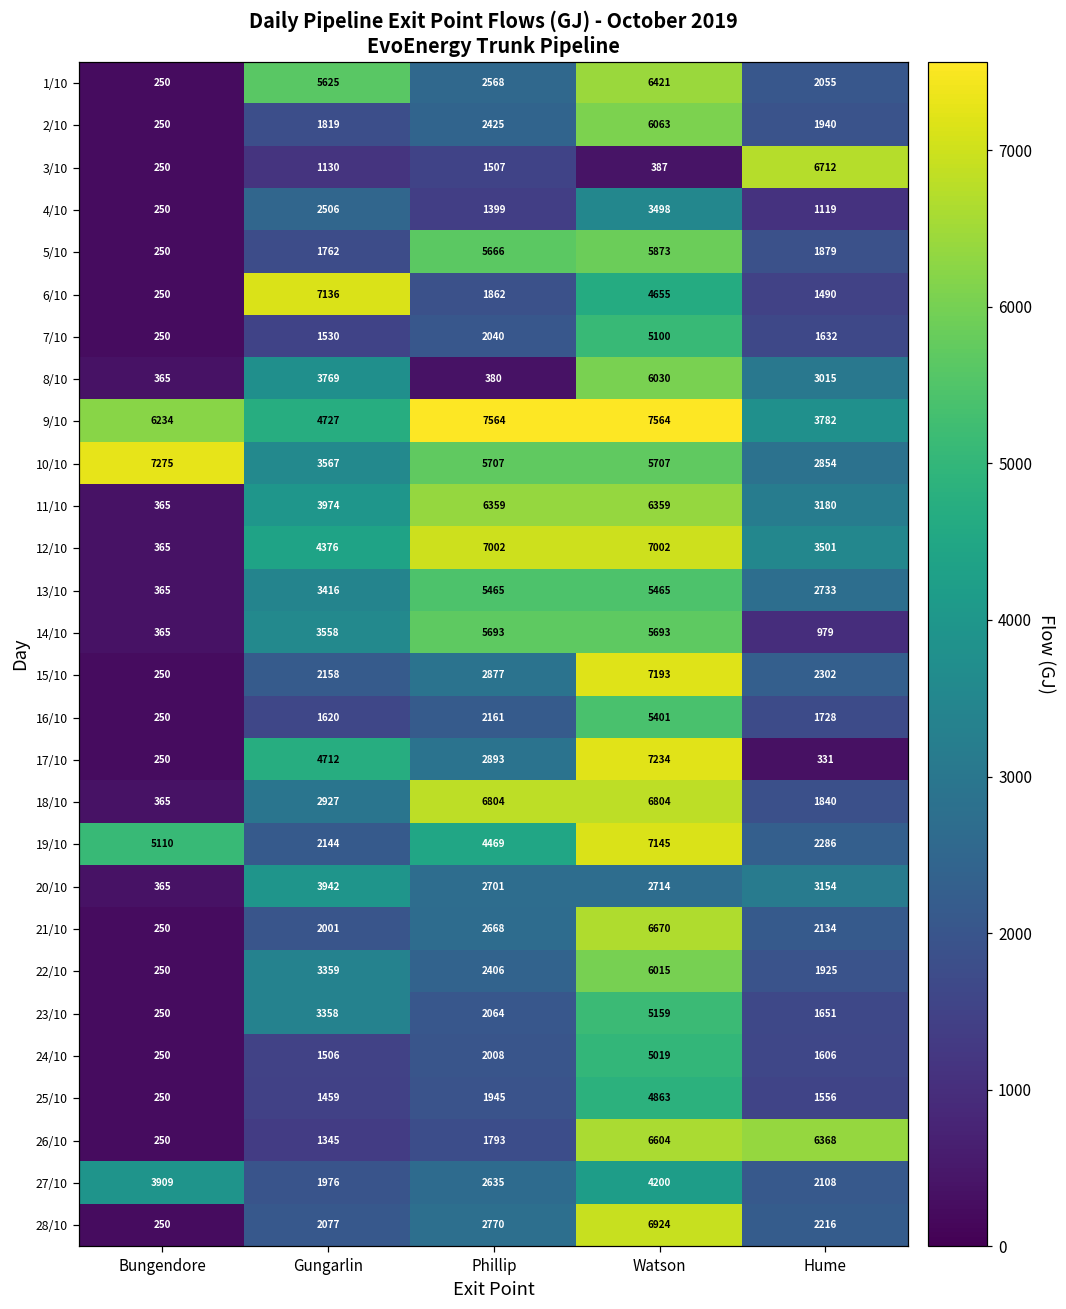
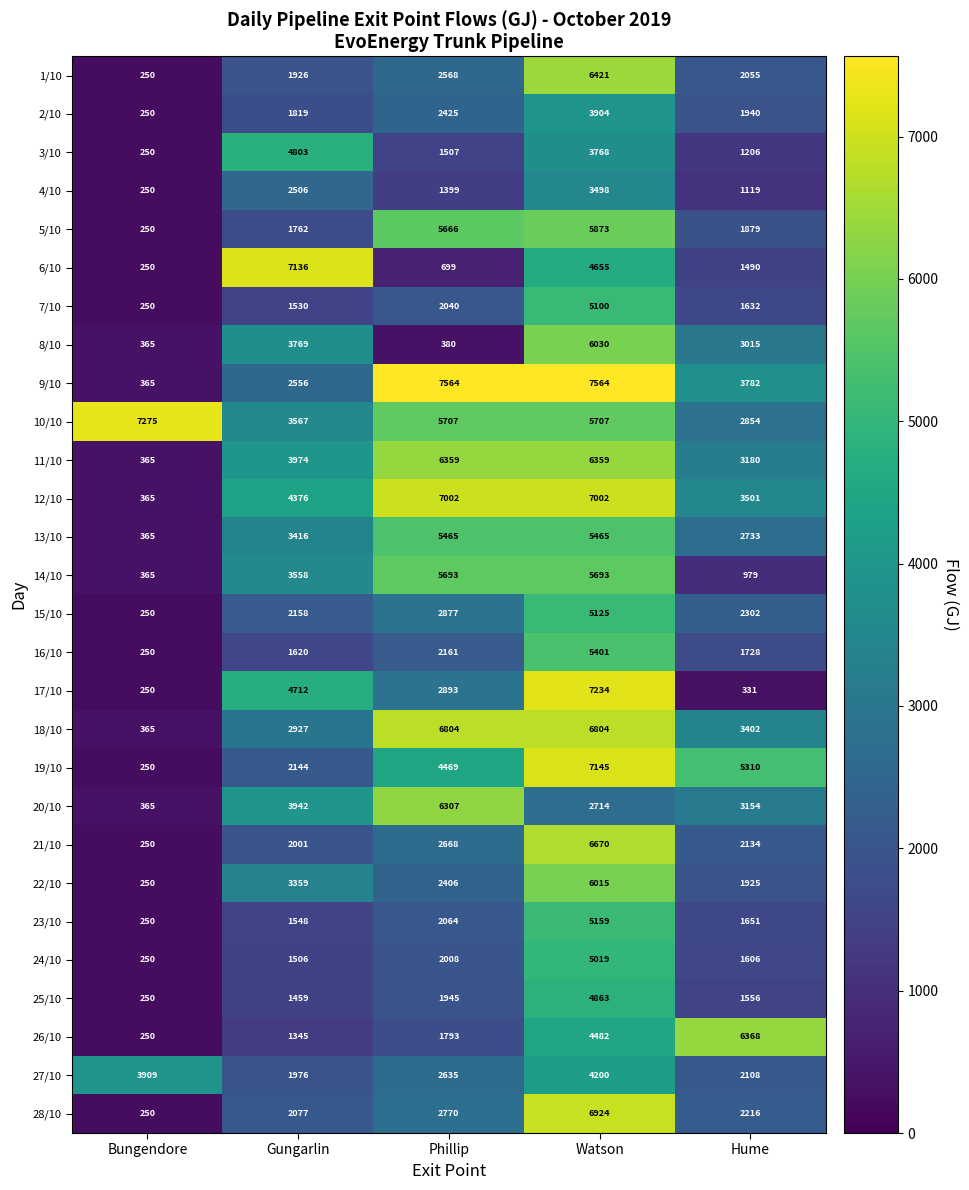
  {
    "1/10": {
      "Bungendore": 250,
-     "Gungarlin": 5625,
+     "Gungarlin": 1926,
      "Phillip": 2568,
      "Watson": 6421,
      "Hume": 2055
    },
    "2/10": {
      "Bungendore": 250,
      "Gungarlin": 1819,
      "Phillip": 2425,
-     "Watson": 6063,
+     "Watson": 3904,
      "Hume": 1940
    },
    "3/10": {
      "Bungendore": 250,
-     "Gungarlin": 1130,
+     "Gungarlin": 4803,
      "Phillip": 1507,
-     "Watson": 387,
-     "Hume": 6712
+     "Watson": 3768,
+     "Hume": 1206
    },
    "4/10": {
      "Bungendore": 250,
      "Gungarlin": 2506,
      "Phillip": 1399,
      "Watson": 3498,
      "Hume": 1119
    },
    "5/10": {
      "Bungendore": 250,
      "Gungarlin": 1762,
      "Phillip": 5666,
      "Watson": 5873,
      "Hume": 1879
    },
    "6/10": {
      "Bungendore": 250,
      "Gungarlin": 7136,
-     "Phillip": 1862,
+     "Phillip": 699,
      "Watson": 4655,
      "Hume": 1490
    },
    "7/10": {
      "Bungendore": 250,
      "Gungarlin": 1530,
      "Phillip": 2040,
      "Watson": 5100,
      "Hume": 1632
    },
    "8/10": {
      "Bungendore": 365,
      "Gungarlin": 3769,
      "Phillip": 380,
      "Watson": 6030,
      "Hume": 3015
    },
    "9/10": {
-     "Bungendore": 6234,
-     "Gungarlin": 4727,
+     "Bungendore": 365,
+     "Gungarlin": 2556,
      "Phillip": 7564,
      "Watson": 7564,
      "Hume": 3782
    },
    "10/10": {
      "Bungendore": 7275,
      "Gungarlin": 3567,
      "Phillip": 5707,
      "Watson": 5707,
      "Hume": 2854
    },
    "11/10": {
      "Bungendore": 365,
      "Gungarlin": 3974,
      "Phillip": 6359,
      "Watson": 6359,
      "Hume": 3180
    },
    "12/10": {
      "Bungendore": 365,
      "Gungarlin": 4376,
      "Phillip": 7002,
      "Watson": 7002,
      "Hume": 3501
    },
    "13/10": {
      "Bungendore": 365,
      "Gungarlin": 3416,
      "Phillip": 5465,
      "Watson": 5465,
      "Hume": 2733
    },
    "14/10": {
      "Bungendore": 365,
      "Gungarlin": 3558,
      "Phillip": 5693,
      "Watson": 5693,
      "Hume": 979
    },
    "15/10": {
      "Bungendore": 250,
      "Gungarlin": 2158,
      "Phillip": 2877,
-     "Watson": 7193,
+     "Watson": 5125,
      "Hume": 2302
    },
    "16/10": {
      "Bungendore": 250,
      "Gungarlin": 1620,
      "Phillip": 2161,
      "Watson": 5401,
      "Hume": 1728
    },
    "17/10": {
      "Bungendore": 250,
      "Gungarlin": 4712,
      "Phillip": 2893,
      "Watson": 7234,
      "Hume": 331
    },
    "18/10": {
      "Bungendore": 365,
      "Gungarlin": 2927,
      "Phillip": 6804,
      "Watson": 6804,
-     "Hume": 1840
+     "Hume": 3402
    },
    "19/10": {
-     "Bungendore": 5110,
+     "Bungendore": 250,
      "Gungarlin": 2144,
      "Phillip": 4469,
      "Watson": 7145,
-     "Hume": 2286
+     "Hume": 5310
    },
    "20/10": {
      "Bungendore": 365,
      "Gungarlin": 3942,
-     "Phillip": 2701,
+     "Phillip": 6307,
      "Watson": 2714,
      "Hume": 3154
    },
    "21/10": {
      "Bungendore": 250,
      "Gungarlin": 2001,
      "Phillip": 2668,
      "Watson": 6670,
      "Hume": 2134
    },
    "22/10": {
      "Bungendore": 250,
      "Gungarlin": 3359,
      "Phillip": 2406,
      "Watson": 6015,
      "Hume": 1925
    },
    "23/10": {
      "Bungendore": 250,
-     "Gungarlin": 3358,
+     "Gungarlin": 1548,
      "Phillip": 2064,
      "Watson": 5159,
      "Hume": 1651
    },
    "24/10": {
      "Bungendore": 250,
      "Gungarlin": 1506,
      "Phillip": 2008,
      "Watson": 5019,
      "Hume": 1606
    },
    "25/10": {
      "Bungendore": 250,
      "Gungarlin": 1459,
      "Phillip": 1945,
      "Watson": 4863,
      "Hume": 1556
    },
    "26/10": {
      "Bungendore": 250,
      "Gungarlin": 1345,
      "Phillip": 1793,
-     "Watson": 6604,
+     "Watson": 4482,
      "Hume": 6368
    },
    "27/10": {
      "Bungendore": 3909,
      "Gungarlin": 1976,
      "Phillip": 2635,
      "Watson": 4200,
      "Hume": 2108
    },
    "28/10": {
      "Bungendore": 250,
      "Gungarlin": 2077,
      "Phillip": 2770,
      "Watson": 6924,
      "Hume": 2216
    }
  }
